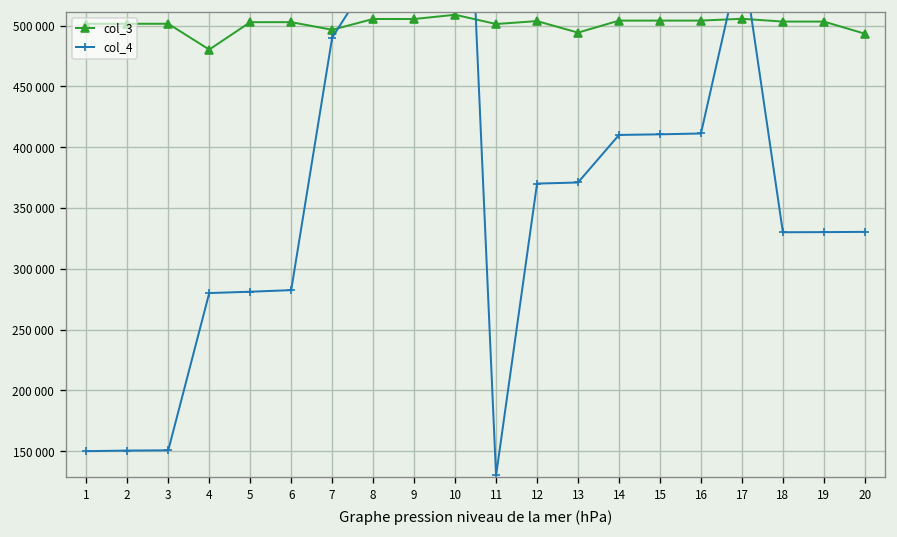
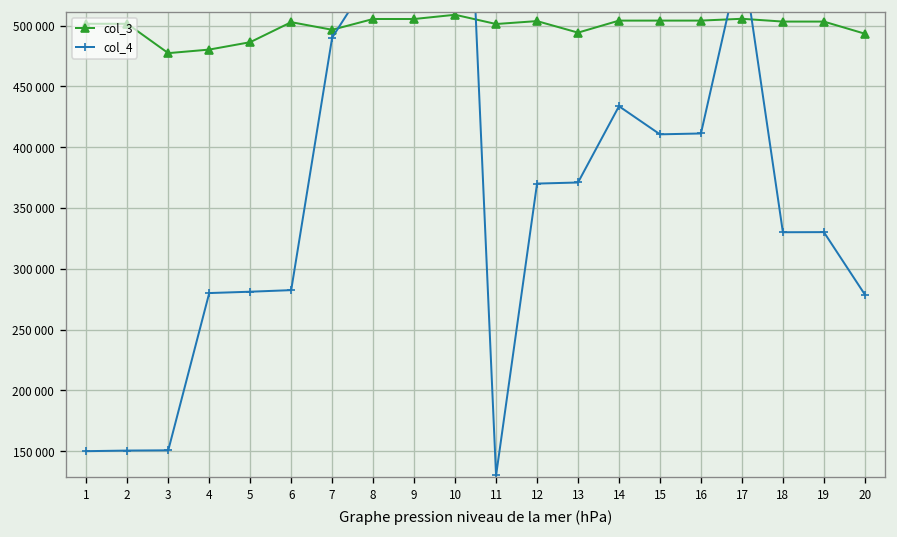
  {
    "col_3": {
-     "3": 502000,
+     "3": 477000,
      "4": 480000,
-     "5": 503000,
+     "5": 486000,
      "6": 503000,
      "7": 497000,
      "8": 505000,
      "9": 505000,
      "10": 509000,
      "11": 501000,
      "12": 504000,
      "13": 494000,
      "14": 504000,
      "15": 504000,
      "16": 504000,
      "17": 506000,
      "18": 503000,
      "19": 503000,
      "20": 493000
    },
    "col_4": {
      "1": 150000,
      "2": 151000,
      "3": 151000,
      "4": 280000,
      "5": 281000,
      "6": 283000,
      "7": 490000,
      "11": 130000,
      "12": 370000,
      "13": 371000,
-     "14": 410000,
+     "14": 434000,
      "15": 411000,
      "16": 411000,
      "18": 330000,
      "19": 330000,
-     "20": 330000
+     "20": 279000
    }
  }
